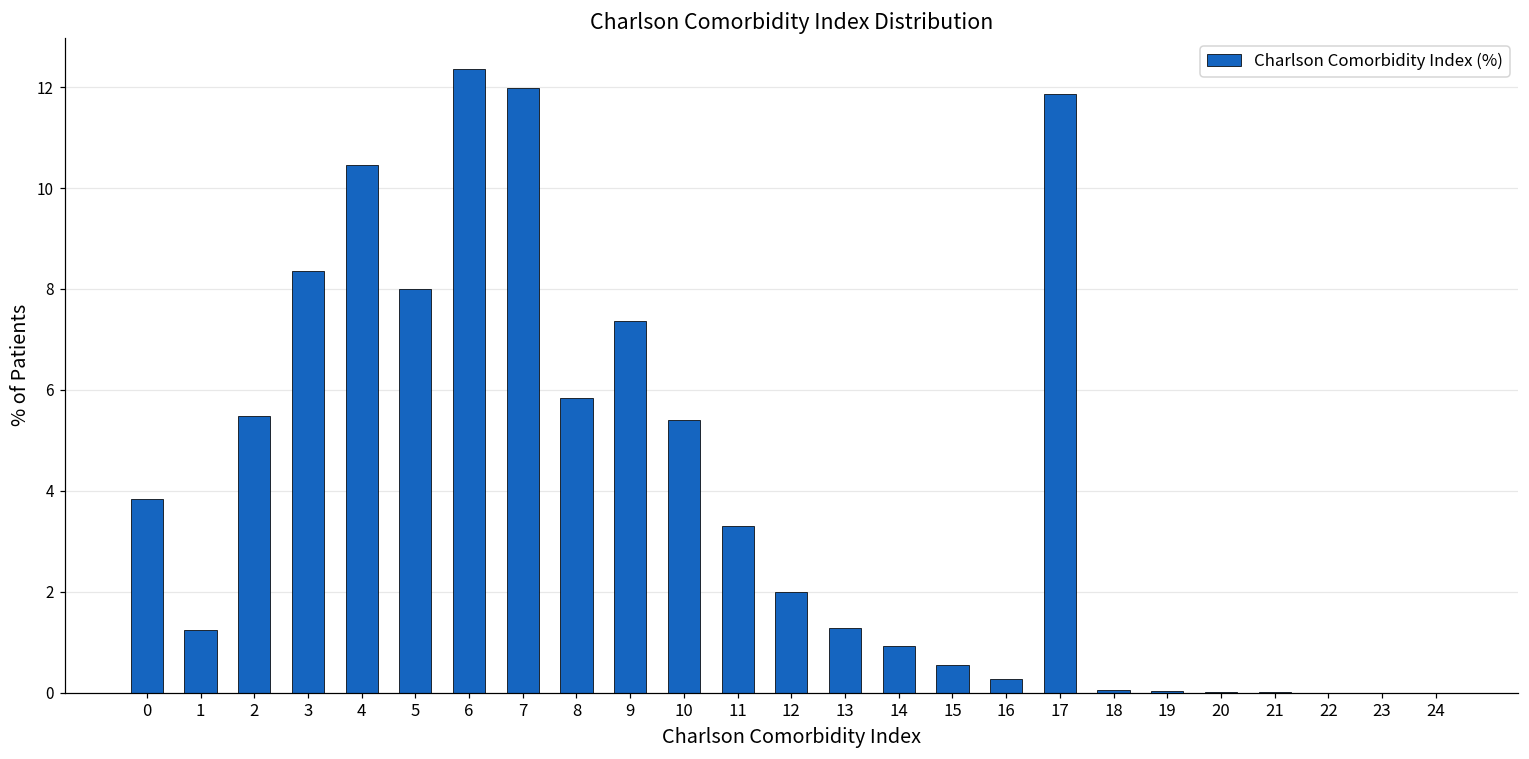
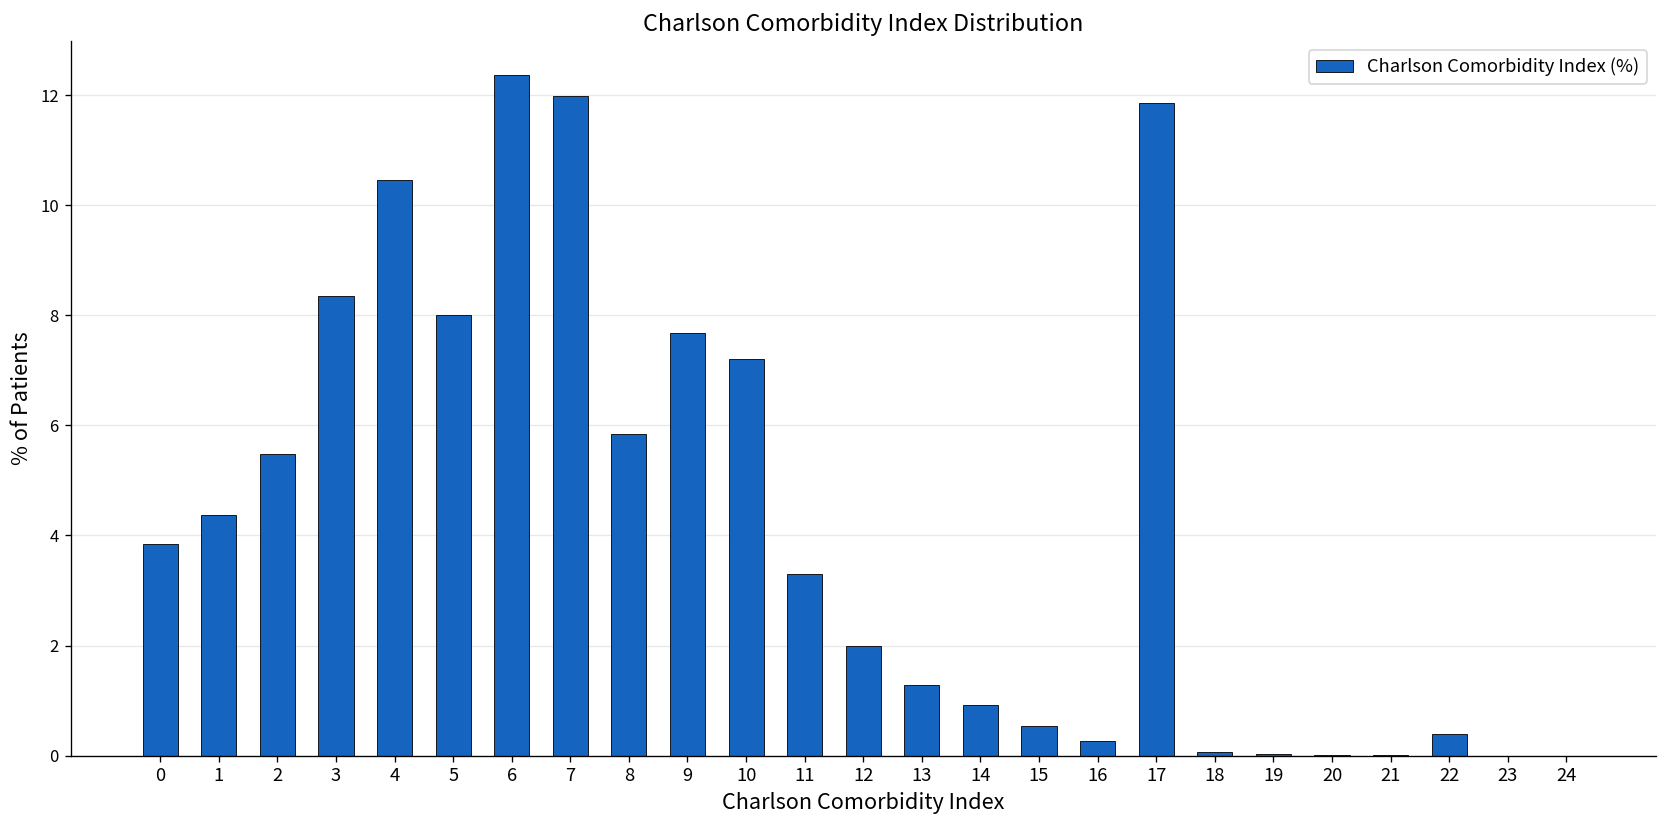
  {
    "0": 3.8,
-   "1": 1.2,
+   "1": 4.4,
    "2": 5.5,
    "3": 8.4,
    "4": 10.5,
    "5": 8.0,
    "6": 12.4,
    "7": 12.0,
    "8": 5.8,
-   "9": 7.4,
-   "10": 5.4,
+   "9": 7.7,
+   "10": 7.2,
    "11": 3.3,
    "12": 2.0,
    "13": 1.3,
    "14": 0.9,
    "15": 0.5,
    "16": 0.3,
    "17": 11.9,
    "18": 0.1,
-   "22": 0.0,
+   "22": 0.4,
    "23": 0.0,
    "24": 0.0
  }
